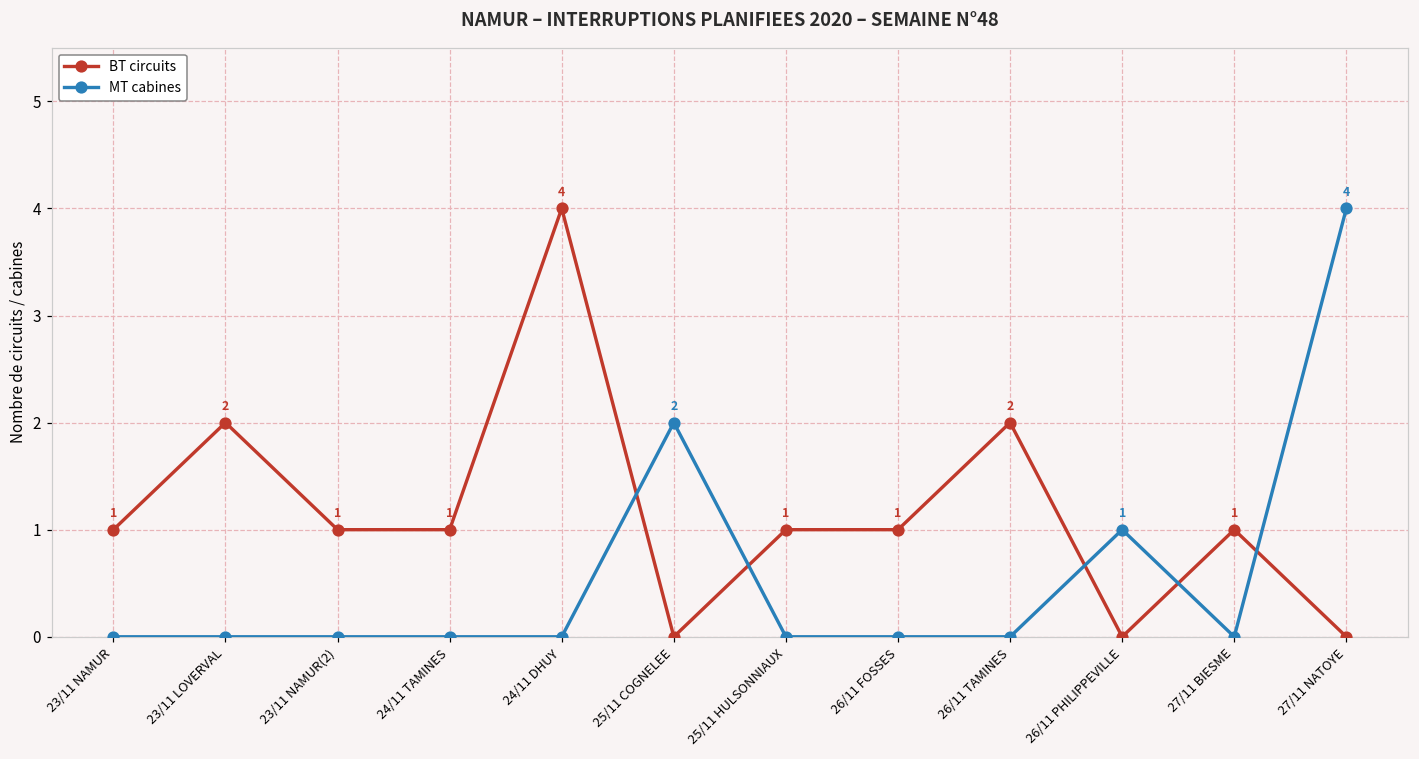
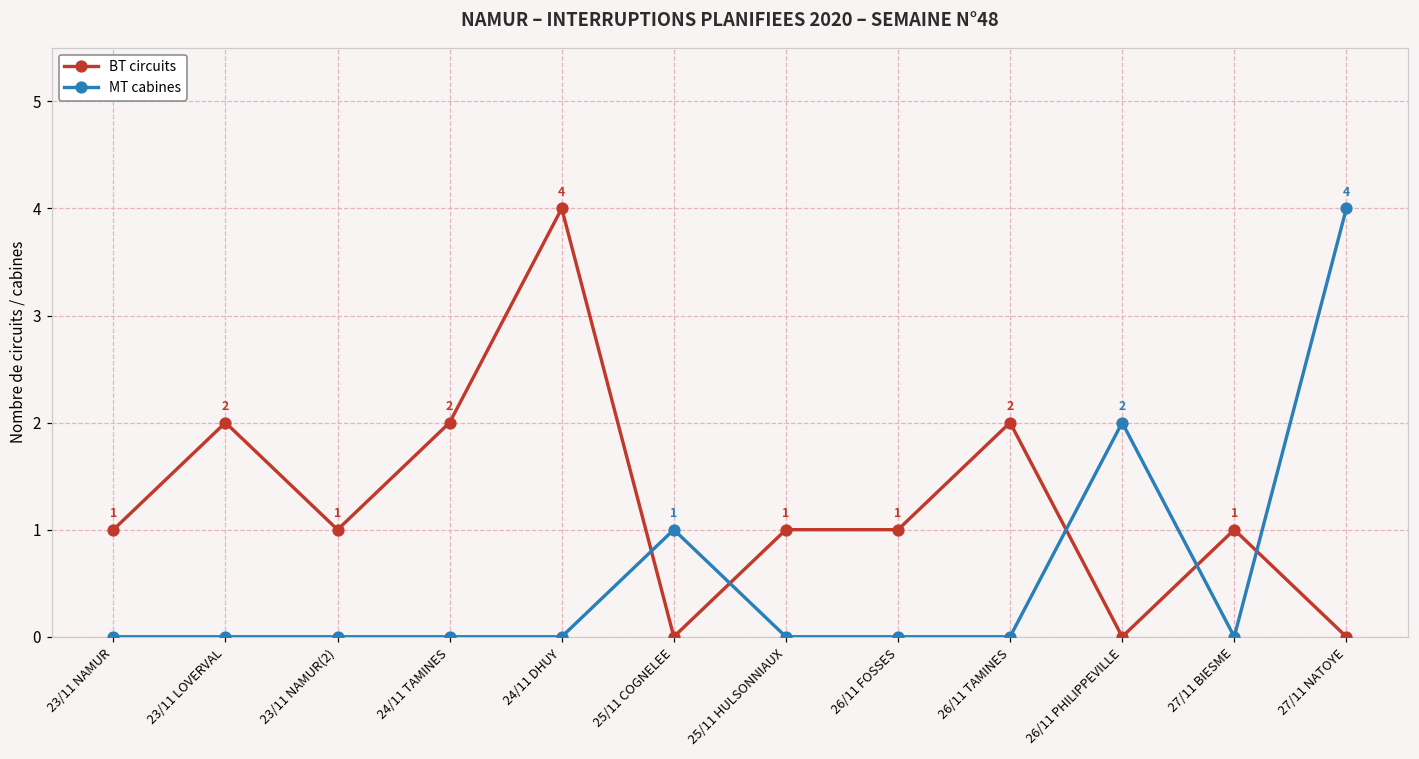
  {
    "BT circuits": {
      "23/11 NAMUR": 1,
      "23/11 LOVERVAL": 2,
      "23/11 NAMUR(2)": 1,
-     "24/11 TAMINES": 1,
+     "24/11 TAMINES": 2,
      "24/11 DHUY": 4,
      "25/11 HULSONNIAUX": 1,
      "26/11 FOSSES": 1,
      "26/11 TAMINES": 2,
      "27/11 BIESME": 1
    },
    "MT cabines": {
-     "25/11 COGNELEE": 2,
-     "26/11 PHILIPPEVILLE": 1,
+     "25/11 COGNELEE": 1,
+     "26/11 PHILIPPEVILLE": 2,
      "27/11 NATOYE": 4
    }
  }
